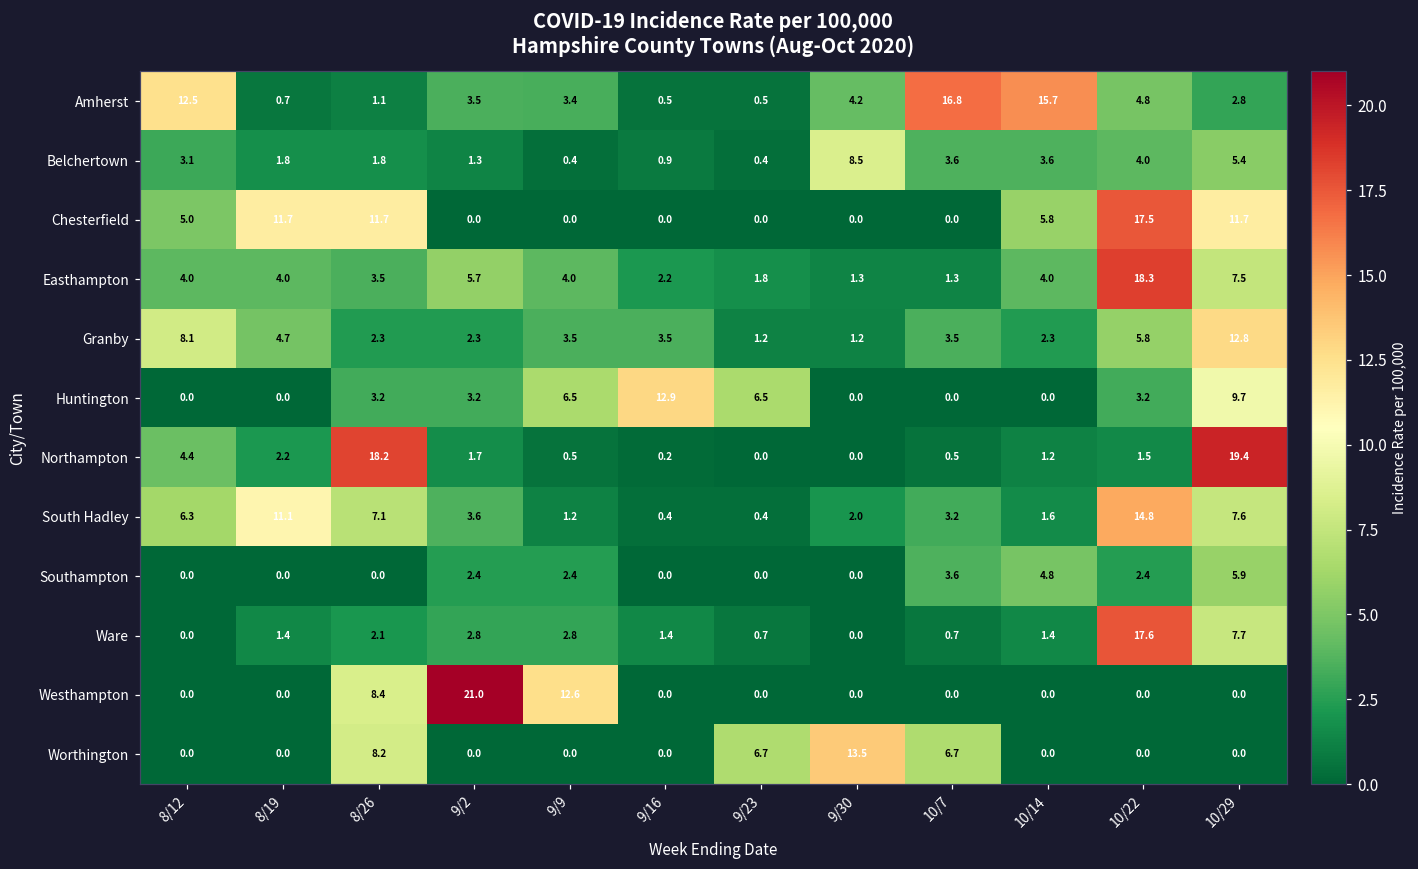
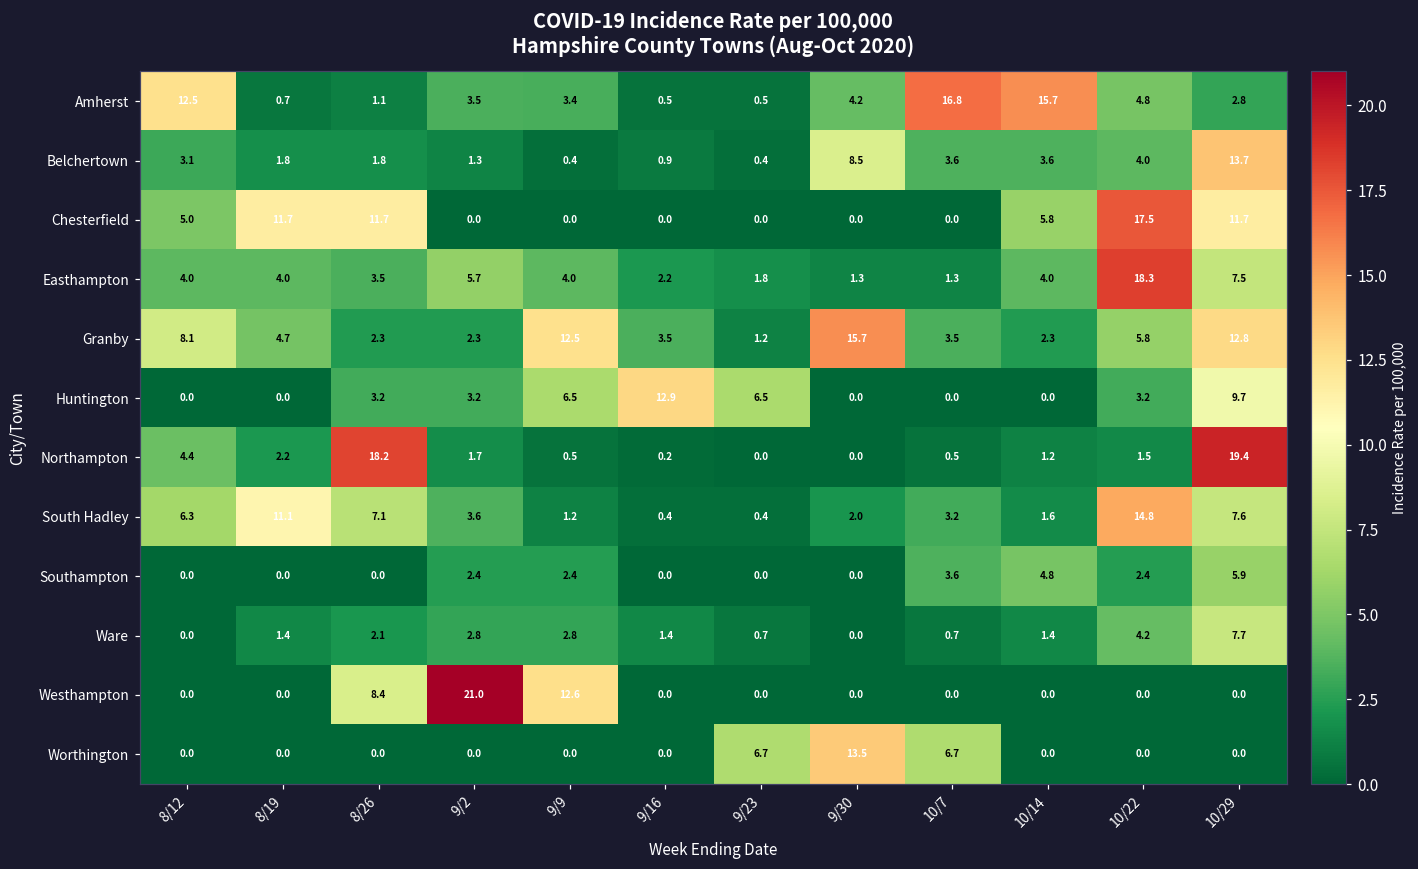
  {
    "Amherst": {
      "8/12": 12.5,
      "8/19": 0.7,
      "8/26": 1.1,
      "9/2": 3.5,
      "9/9": 3.4,
      "9/16": 0.5,
      "9/23": 0.5,
      "9/30": 4.2,
      "10/7": 16.8,
      "10/14": 15.7,
      "10/22": 4.8,
      "10/29": 2.8
    },
    "Belchertown": {
      "8/12": 3.1,
      "8/19": 1.8,
      "8/26": 1.8,
      "9/2": 1.3,
      "9/9": 0.4,
      "9/16": 0.9,
      "9/23": 0.4,
      "9/30": 8.5,
      "10/7": 3.6,
      "10/14": 3.6,
      "10/22": 4.0,
-     "10/29": 5.4
+     "10/29": 13.7
    },
    "Chesterfield": {
      "8/12": 5.0,
      "8/19": 11.7,
      "8/26": 11.7,
      "9/2": 0.0,
      "9/9": 0.0,
      "9/16": 0.0,
      "9/23": 0.0,
      "9/30": 0.0,
      "10/7": 0.0,
      "10/14": 5.8,
      "10/22": 17.5,
      "10/29": 11.7
    },
    "Easthampton": {
      "8/12": 4.0,
      "8/19": 4.0,
      "8/26": 3.5,
      "9/2": 5.7,
      "9/9": 4.0,
      "9/16": 2.2,
      "9/23": 1.8,
      "9/30": 1.3,
      "10/7": 1.3,
      "10/14": 4.0,
      "10/22": 18.3,
      "10/29": 7.5
    },
    "Granby": {
      "8/12": 8.1,
      "8/19": 4.7,
      "8/26": 2.3,
      "9/2": 2.3,
-     "9/9": 3.5,
+     "9/9": 12.5,
      "9/16": 3.5,
      "9/23": 1.2,
-     "9/30": 1.2,
+     "9/30": 15.7,
      "10/7": 3.5,
      "10/14": 2.3,
      "10/22": 5.8,
      "10/29": 12.8
    },
    "Huntington": {
      "8/12": 0.0,
      "8/19": 0.0,
      "8/26": 3.2,
      "9/2": 3.2,
      "9/9": 6.5,
      "9/16": 12.9,
      "9/23": 6.5,
      "9/30": 0.0,
      "10/7": 0.0,
      "10/14": 0.0,
      "10/22": 3.2,
      "10/29": 9.7
    },
    "Northampton": {
      "8/12": 4.4,
      "8/19": 2.2,
      "8/26": 18.2,
      "9/2": 1.7,
      "9/9": 0.5,
      "9/16": 0.2,
      "9/23": 0.0,
      "9/30": 0.0,
      "10/7": 0.5,
      "10/14": 1.2,
      "10/22": 1.5,
      "10/29": 19.4
    },
    "South Hadley": {
      "8/12": 6.3,
      "8/19": 11.1,
      "8/26": 7.1,
      "9/2": 3.6,
      "9/9": 1.2,
      "9/16": 0.4,
      "9/23": 0.4,
      "9/30": 2.0,
      "10/7": 3.2,
      "10/14": 1.6,
      "10/22": 14.8,
      "10/29": 7.6
    },
    "Southampton": {
      "8/12": 0.0,
      "8/19": 0.0,
      "8/26": 0.0,
      "9/2": 2.4,
      "9/9": 2.4,
      "9/16": 0.0,
      "9/23": 0.0,
      "9/30": 0.0,
      "10/7": 3.6,
      "10/14": 4.8,
      "10/22": 2.4,
      "10/29": 5.9
    },
    "Ware": {
      "8/12": 0.0,
      "8/19": 1.4,
      "8/26": 2.1,
      "9/2": 2.8,
      "9/9": 2.8,
      "9/16": 1.4,
      "9/23": 0.7,
      "9/30": 0.0,
      "10/7": 0.7,
      "10/14": 1.4,
-     "10/22": 17.6,
+     "10/22": 4.2,
      "10/29": 7.7
    },
    "Westhampton": {
      "8/12": 0.0,
      "8/19": 0.0,
      "8/26": 8.4,
      "9/2": 21.0,
      "9/9": 12.6,
      "9/16": 0.0,
      "9/23": 0.0,
      "9/30": 0.0,
      "10/7": 0.0,
      "10/14": 0.0,
      "10/22": 0.0,
      "10/29": 0.0
    },
    "Worthington": {
      "8/12": 0.0,
      "8/19": 0.0,
-     "8/26": 8.2,
+     "8/26": 0.0,
      "9/2": 0.0,
      "9/9": 0.0,
      "9/16": 0.0,
      "9/23": 6.7,
      "9/30": 13.5,
      "10/7": 6.7,
      "10/14": 0.0,
      "10/22": 0.0,
      "10/29": 0.0
    }
  }
